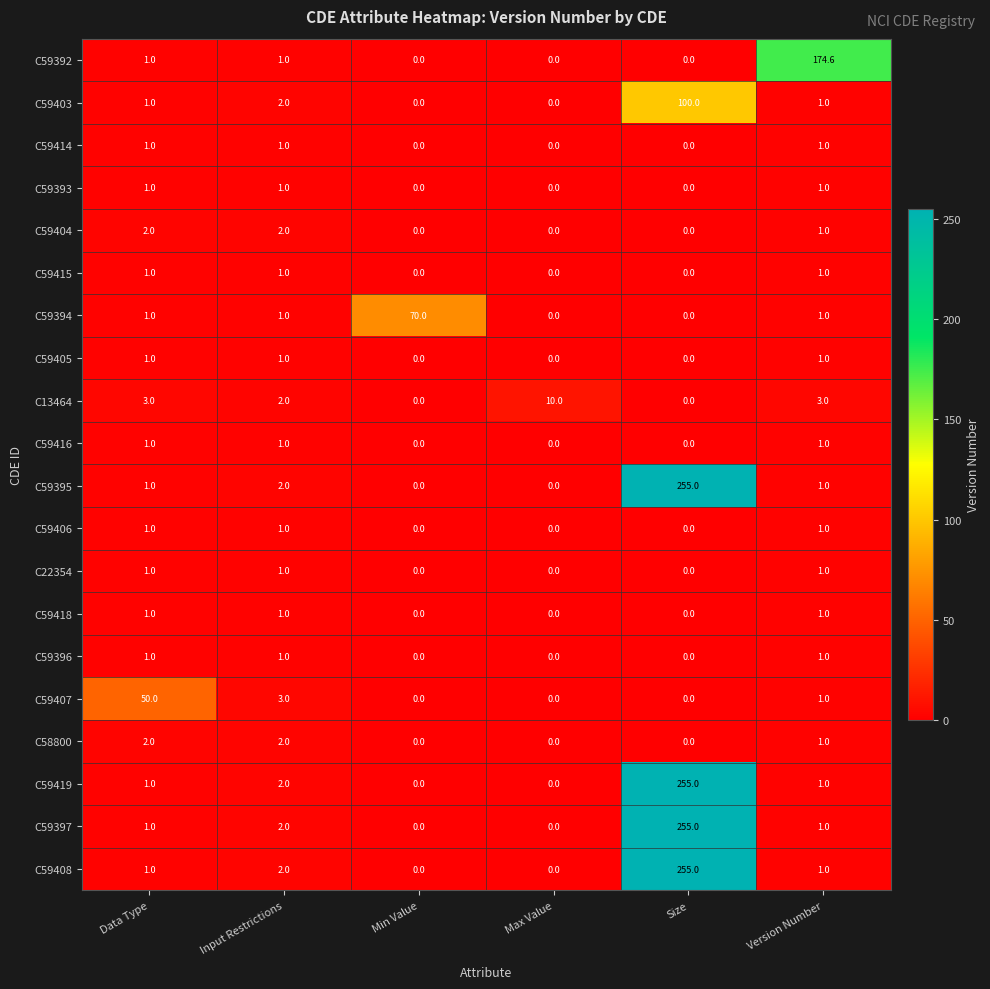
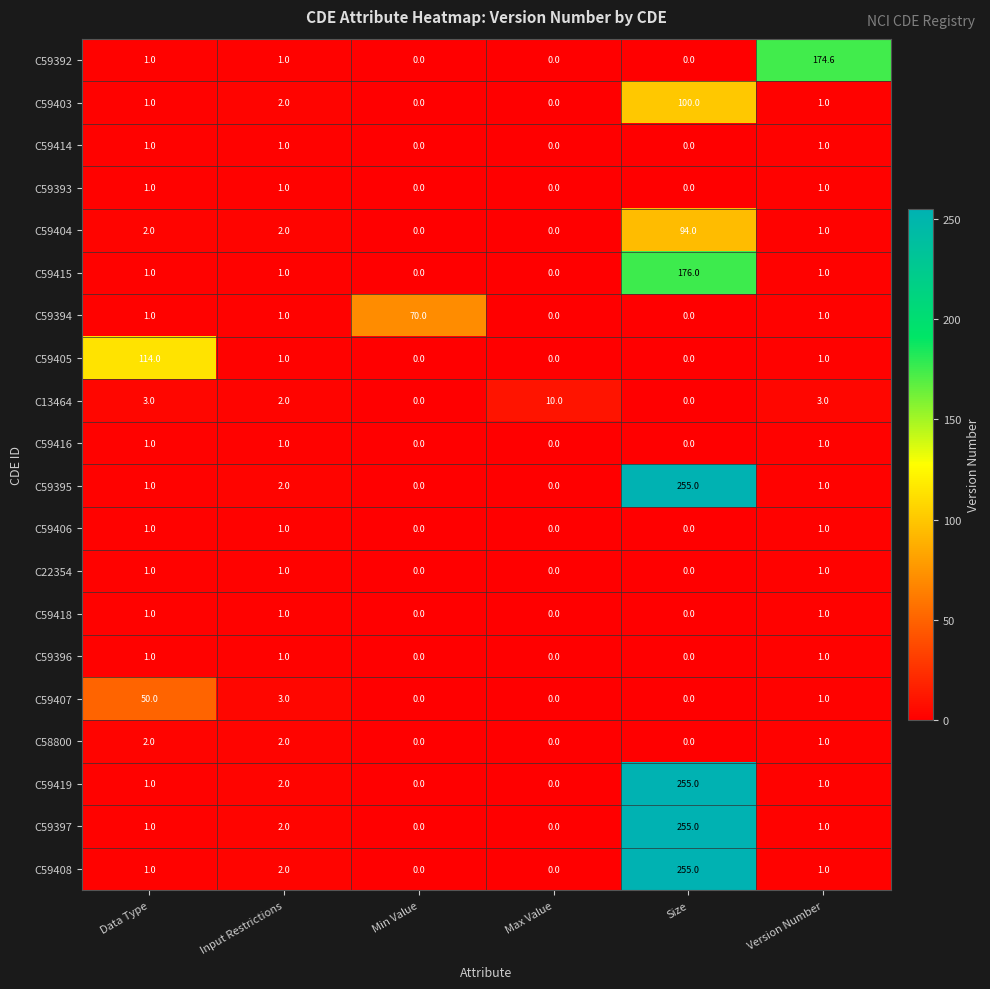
  {
    "C59392": {
      "Data Type": 1.0,
      "Input Restrictions": 1.0,
      "Min Value": 0.0,
      "Max Value": 0.0,
      "Size": 0.0,
      "Version Number": 174.6
    },
    "C59403": {
      "Data Type": 1.0,
      "Input Restrictions": 2.0,
      "Min Value": 0.0,
      "Max Value": 0.0,
      "Size": 100.0,
      "Version Number": 1.0
    },
    "C59414": {
      "Data Type": 1.0,
      "Input Restrictions": 1.0,
      "Min Value": 0.0,
      "Max Value": 0.0,
      "Size": 0.0,
      "Version Number": 1.0
    },
    "C59393": {
      "Data Type": 1.0,
      "Input Restrictions": 1.0,
      "Min Value": 0.0,
      "Max Value": 0.0,
      "Size": 0.0,
      "Version Number": 1.0
    },
    "C59404": {
      "Data Type": 2.0,
      "Input Restrictions": 2.0,
      "Min Value": 0.0,
      "Max Value": 0.0,
-     "Size": 0.0,
+     "Size": 94.0,
      "Version Number": 1.0
    },
    "C59415": {
      "Data Type": 1.0,
      "Input Restrictions": 1.0,
      "Min Value": 0.0,
      "Max Value": 0.0,
-     "Size": 0.0,
+     "Size": 176.0,
      "Version Number": 1.0
    },
    "C59394": {
      "Data Type": 1.0,
      "Input Restrictions": 1.0,
      "Min Value": 70.0,
      "Max Value": 0.0,
      "Size": 0.0,
      "Version Number": 1.0
    },
    "C59405": {
-     "Data Type": 1.0,
+     "Data Type": 114.0,
      "Input Restrictions": 1.0,
      "Min Value": 0.0,
      "Max Value": 0.0,
      "Size": 0.0,
      "Version Number": 1.0
    },
    "C13464": {
      "Data Type": 3.0,
      "Input Restrictions": 2.0,
      "Min Value": 0.0,
      "Max Value": 10.0,
      "Size": 0.0,
      "Version Number": 3.0
    },
    "C59416": {
      "Data Type": 1.0,
      "Input Restrictions": 1.0,
      "Min Value": 0.0,
      "Max Value": 0.0,
      "Size": 0.0,
      "Version Number": 1.0
    },
    "C59395": {
      "Data Type": 1.0,
      "Input Restrictions": 2.0,
      "Min Value": 0.0,
      "Max Value": 0.0,
      "Size": 255.0,
      "Version Number": 1.0
    },
    "C59406": {
      "Data Type": 1.0,
      "Input Restrictions": 1.0,
      "Min Value": 0.0,
      "Max Value": 0.0,
      "Size": 0.0,
      "Version Number": 1.0
    },
    "C22354": {
      "Data Type": 1.0,
      "Input Restrictions": 1.0,
      "Min Value": 0.0,
      "Max Value": 0.0,
      "Size": 0.0,
      "Version Number": 1.0
    },
    "C59418": {
      "Data Type": 1.0,
      "Input Restrictions": 1.0,
      "Min Value": 0.0,
      "Max Value": 0.0,
      "Size": 0.0,
      "Version Number": 1.0
    },
    "C59396": {
      "Data Type": 1.0,
      "Input Restrictions": 1.0,
      "Min Value": 0.0,
      "Max Value": 0.0,
      "Size": 0.0,
      "Version Number": 1.0
    },
    "C59407": {
      "Data Type": 50.0,
      "Input Restrictions": 3.0,
      "Min Value": 0.0,
      "Max Value": 0.0,
      "Size": 0.0,
      "Version Number": 1.0
    },
    "C58800": {
      "Data Type": 2.0,
      "Input Restrictions": 2.0,
      "Min Value": 0.0,
      "Max Value": 0.0,
      "Size": 0.0,
      "Version Number": 1.0
    },
    "C59419": {
      "Data Type": 1.0,
      "Input Restrictions": 2.0,
      "Min Value": 0.0,
      "Max Value": 0.0,
      "Size": 255.0,
      "Version Number": 1.0
    },
    "C59397": {
      "Data Type": 1.0,
      "Input Restrictions": 2.0,
      "Min Value": 0.0,
      "Max Value": 0.0,
      "Size": 255.0,
      "Version Number": 1.0
    },
    "C59408": {
      "Data Type": 1.0,
      "Input Restrictions": 2.0,
      "Min Value": 0.0,
      "Max Value": 0.0,
      "Size": 255.0,
      "Version Number": 1.0
    }
  }
